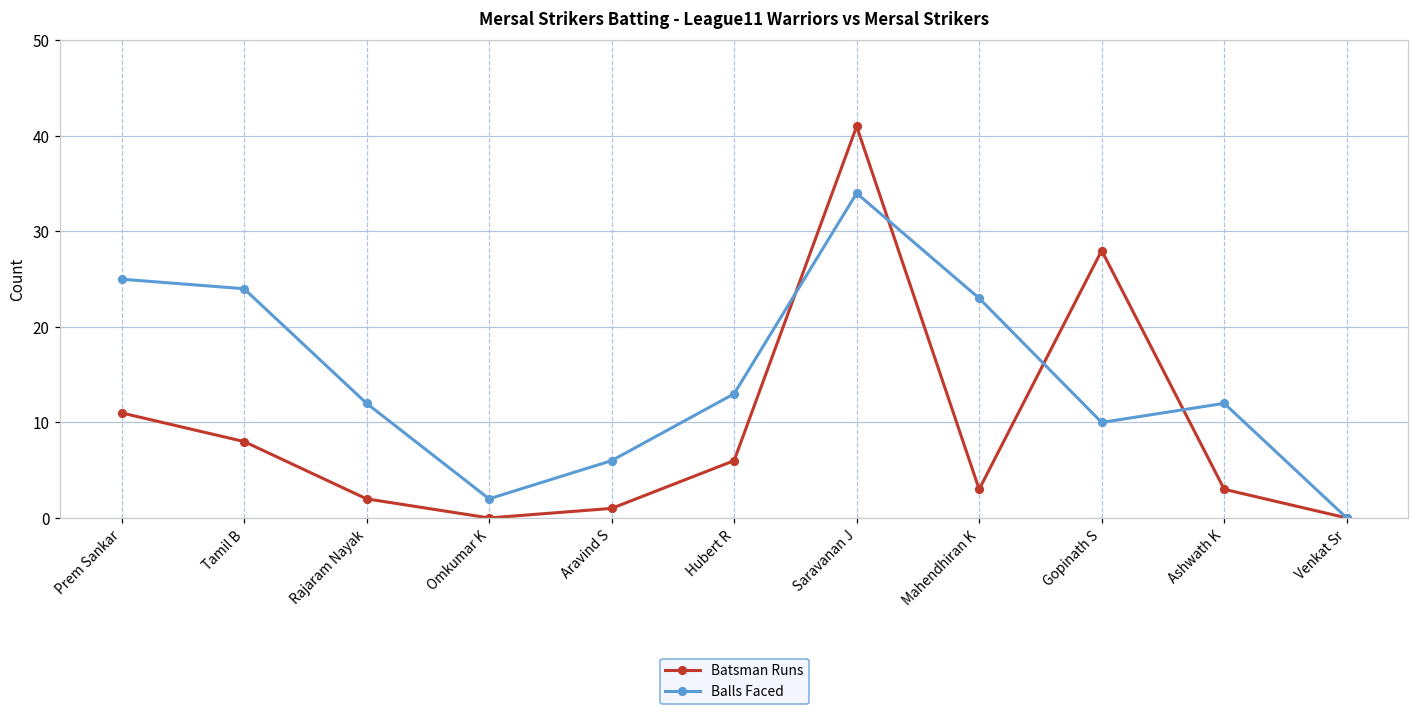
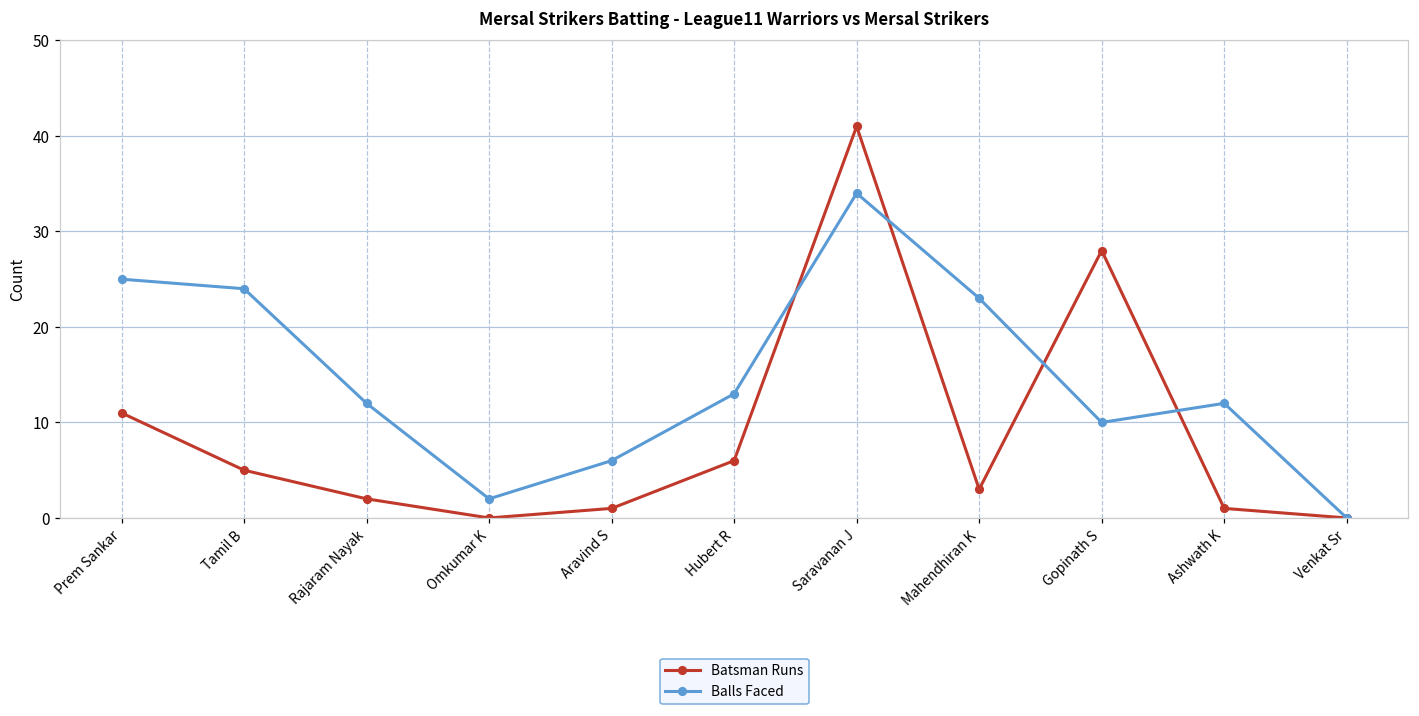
  {
    "Batsman Runs": {
      "Prem Sankar": 11,
-     "Tamil B": 8,
+     "Tamil B": 5,
      "Rajaram Nayak": 2,
      "Omkumar K": 0,
      "Aravind S": 1,
      "Hubert R": 6,
      "Saravanan J": 41,
      "Mahendhiran K": 3,
      "Gopinath S": 28,
-     "Ashwath K": 3
+     "Ashwath K": 1
    },
    "Balls Faced": {
      "Prem Sankar": 25,
      "Tamil B": 24,
      "Rajaram Nayak": 12,
      "Omkumar K": 2,
      "Aravind S": 6,
      "Hubert R": 13,
      "Saravanan J": 34,
      "Mahendhiran K": 23,
      "Gopinath S": 10,
      "Ashwath K": 12
    }
  }
